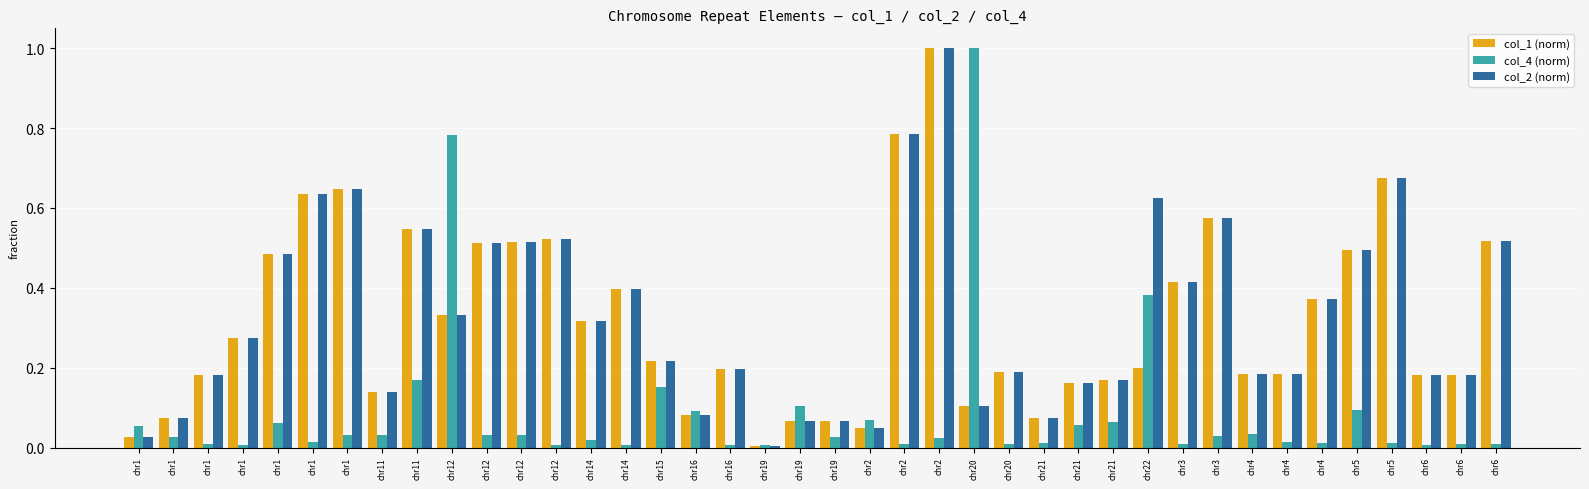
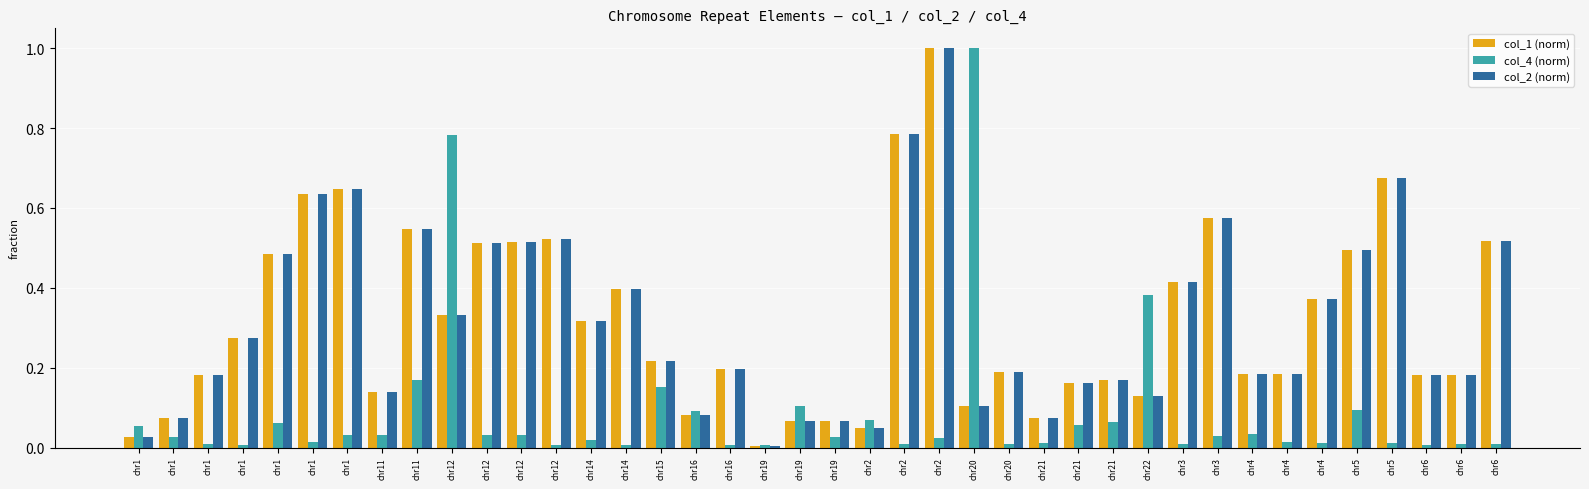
  {
    "col_1 (norm)": {
      "chr15": 0.22,
-     "chr22": 0.20
+     "chr22": 0.13
    },
    "col_4 (norm)": {
      "chr15": 0.15,
      "chr22": 0.38
    },
    "col_2 (norm)": {
      "chr15": 0.22,
-     "chr22": 0.63
+     "chr22": 0.13
    }
  }
